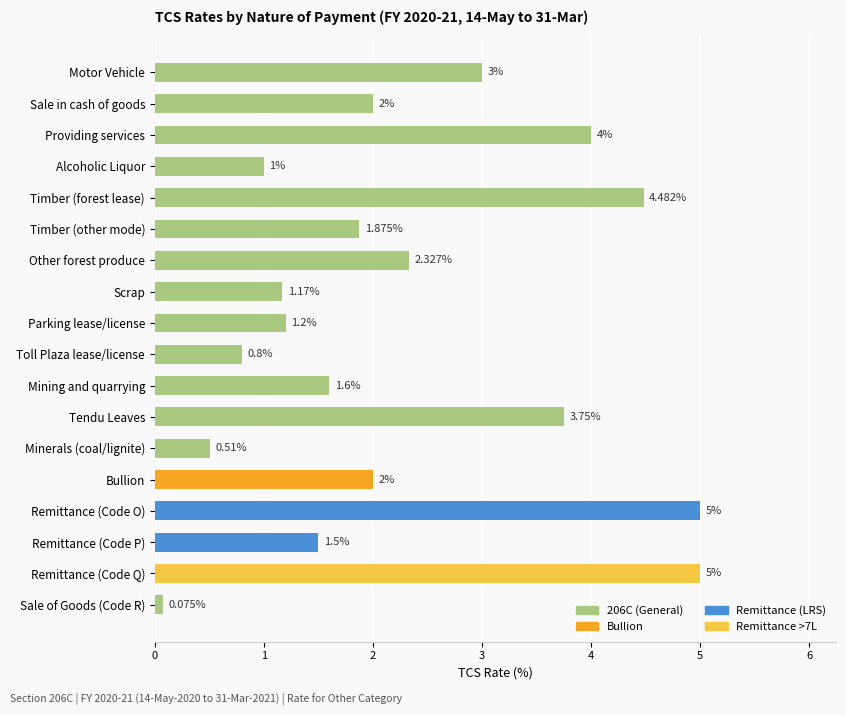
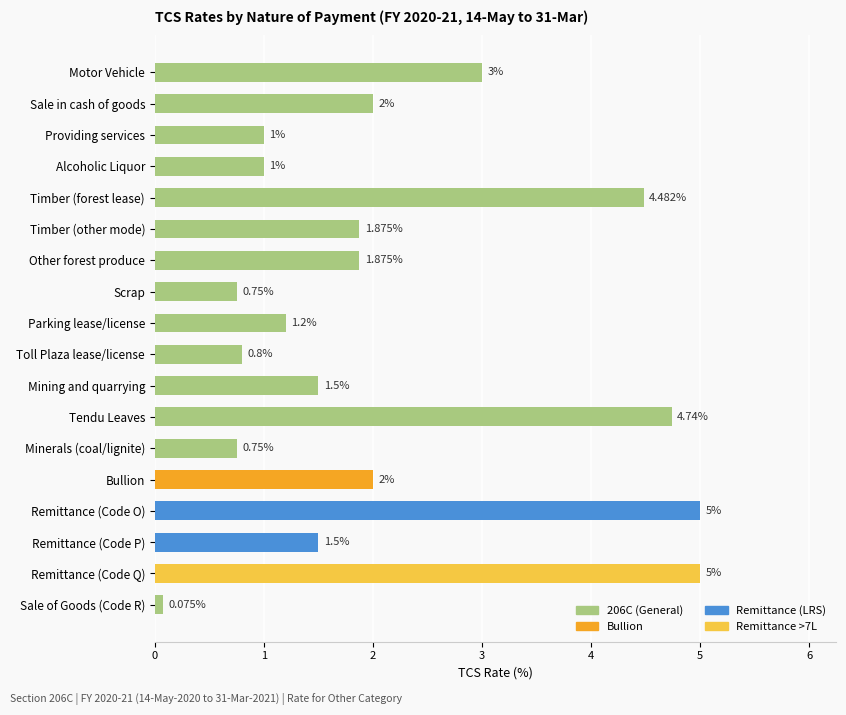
  {
    "Motor Vehicle": "3%",
    "Sale in cash of goods": "2%",
-   "Providing services": "4%",
+   "Providing services": "1%",
    "Alcoholic Liquor": "1%",
    "Timber (forest lease)": "4.482%",
    "Timber (other mode)": "1.875%",
-   "Other forest produce": "2.327%",
-   "Scrap": "1.17%",
+   "Other forest produce": "1.875%",
+   "Scrap": "0.75%",
    "Parking lease/license": "1.2%",
    "Toll Plaza lease/license": "0.8%",
-   "Mining and quarrying": "1.6%",
-   "Tendu Leaves": "3.75%",
-   "Minerals (coal/lignite)": "0.51%",
+   "Mining and quarrying": "1.5%",
+   "Tendu Leaves": "4.74%",
+   "Minerals (coal/lignite)": "0.75%",
    "Bullion": "2%",
    "Remittance (Code O)": "5%",
    "Remittance (Code P)": "1.5%",
    "Remittance (Code Q)": "5%",
    "Sale of Goods (Code R)": "0.075%"
  }
